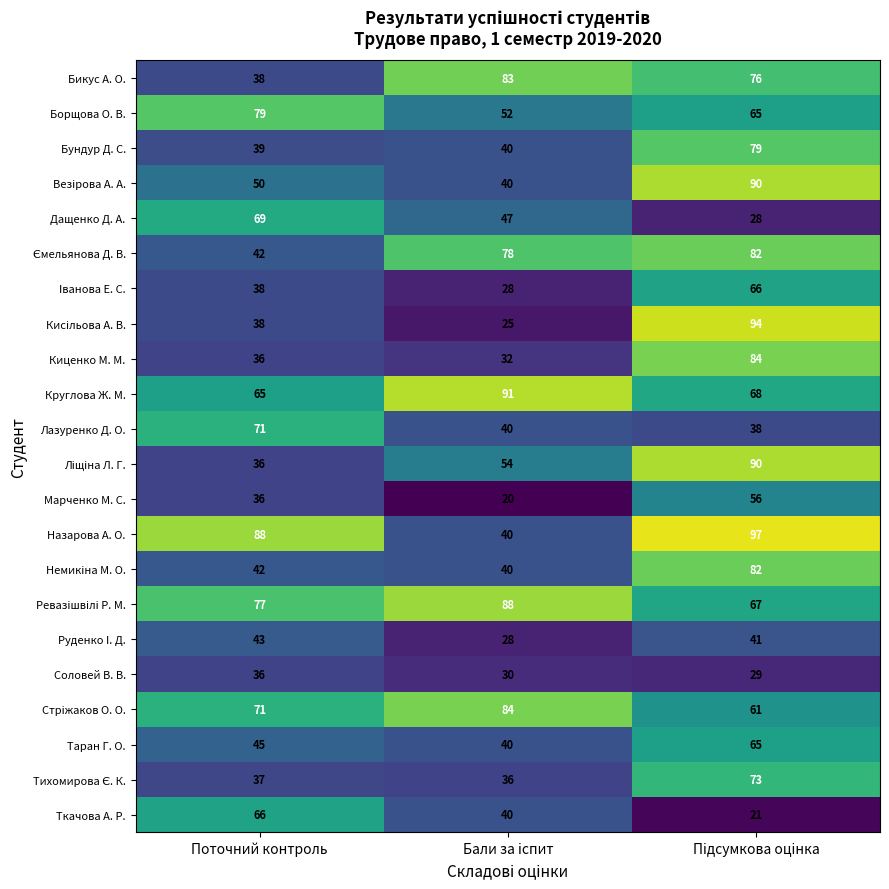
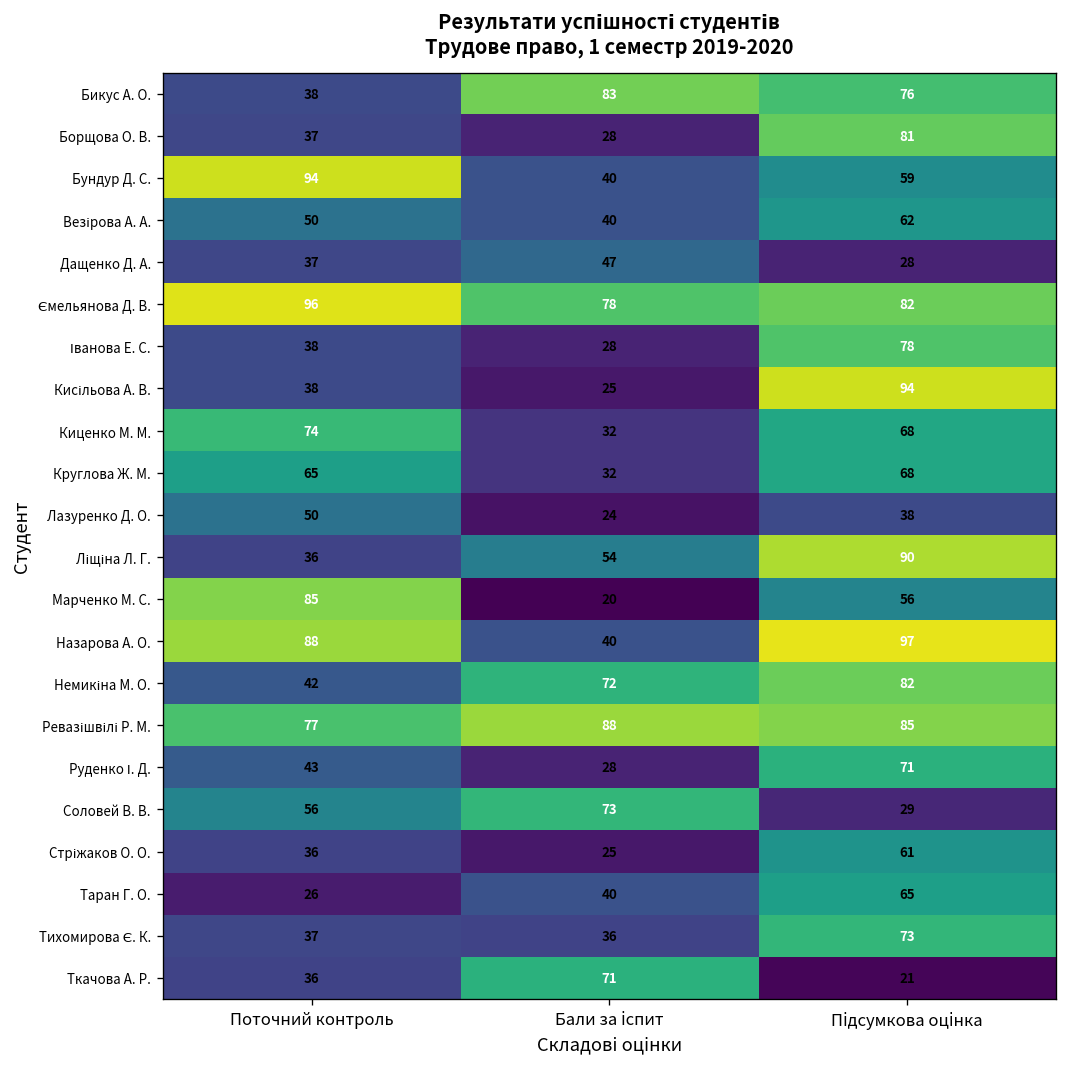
  {
    "Бикус А. О.": {
      "Поточний контроль": 38,
      "Бали за іспит": 83,
      "Підсумкова оцінка": 76
    },
    "Борщова О. В.": {
-     "Поточний контроль": 79,
-     "Бали за іспит": 52,
-     "Підсумкова оцінка": 65
+     "Поточний контроль": 37,
+     "Бали за іспит": 28,
+     "Підсумкова оцінка": 81
    },
    "Бундур Д. С.": {
-     "Поточний контроль": 39,
+     "Поточний контроль": 94,
      "Бали за іспит": 40,
-     "Підсумкова оцінка": 79
+     "Підсумкова оцінка": 59
    },
    "Везірова А. А.": {
      "Поточний контроль": 50,
      "Бали за іспит": 40,
-     "Підсумкова оцінка": 90
+     "Підсумкова оцінка": 62
    },
    "Дащенко Д. А.": {
-     "Поточний контроль": 69,
+     "Поточний контроль": 37,
      "Бали за іспит": 47,
      "Підсумкова оцінка": 28
    },
    "Ємельянова Д. В.": {
-     "Поточний контроль": 42,
+     "Поточний контроль": 96,
      "Бали за іспит": 78,
      "Підсумкова оцінка": 82
    },
    "Іванова Е. С.": {
      "Поточний контроль": 38,
      "Бали за іспит": 28,
-     "Підсумкова оцінка": 66
+     "Підсумкова оцінка": 78
    },
    "Кисільова А. В.": {
      "Поточний контроль": 38,
      "Бали за іспит": 25,
      "Підсумкова оцінка": 94
    },
    "Киценко М. М.": {
-     "Поточний контроль": 36,
+     "Поточний контроль": 74,
      "Бали за іспит": 32,
-     "Підсумкова оцінка": 84
+     "Підсумкова оцінка": 68
    },
    "Круглова Ж. М.": {
      "Поточний контроль": 65,
-     "Бали за іспит": 91,
+     "Бали за іспит": 32,
      "Підсумкова оцінка": 68
    },
    "Лазуренко Д. О.": {
-     "Поточний контроль": 71,
-     "Бали за іспит": 40,
+     "Поточний контроль": 50,
+     "Бали за іспит": 24,
      "Підсумкова оцінка": 38
    },
    "Ліщіна Л. Г.": {
      "Поточний контроль": 36,
      "Бали за іспит": 54,
      "Підсумкова оцінка": 90
    },
    "Марченко М. С.": {
-     "Поточний контроль": 36,
+     "Поточний контроль": 85,
      "Бали за іспит": 20,
      "Підсумкова оцінка": 56
    },
    "Назарова А. О.": {
      "Поточний контроль": 88,
      "Бали за іспит": 40,
      "Підсумкова оцінка": 97
    },
    "Немикіна М. О.": {
      "Поточний контроль": 42,
-     "Бали за іспит": 40,
+     "Бали за іспит": 72,
      "Підсумкова оцінка": 82
    },
    "Ревазішвілі Р. М.": {
      "Поточний контроль": 77,
      "Бали за іспит": 88,
-     "Підсумкова оцінка": 67
+     "Підсумкова оцінка": 85
    },
    "Руденко І. Д.": {
      "Поточний контроль": 43,
      "Бали за іспит": 28,
-     "Підсумкова оцінка": 41
+     "Підсумкова оцінка": 71
    },
    "Соловей В. В.": {
-     "Поточний контроль": 36,
-     "Бали за іспит": 30,
+     "Поточний контроль": 56,
+     "Бали за іспит": 73,
      "Підсумкова оцінка": 29
    },
    "Стріжаков О. О.": {
-     "Поточний контроль": 71,
-     "Бали за іспит": 84,
+     "Поточний контроль": 36,
+     "Бали за іспит": 25,
      "Підсумкова оцінка": 61
    },
    "Таран Г. О.": {
-     "Поточний контроль": 45,
+     "Поточний контроль": 26,
      "Бали за іспит": 40,
      "Підсумкова оцінка": 65
    },
    "Тихомирова Є. К.": {
      "Поточний контроль": 37,
      "Бали за іспит": 36,
      "Підсумкова оцінка": 73
    },
    "Ткачова А. Р.": {
-     "Поточний контроль": 66,
-     "Бали за іспит": 40,
+     "Поточний контроль": 36,
+     "Бали за іспит": 71,
      "Підсумкова оцінка": 21
    }
  }
